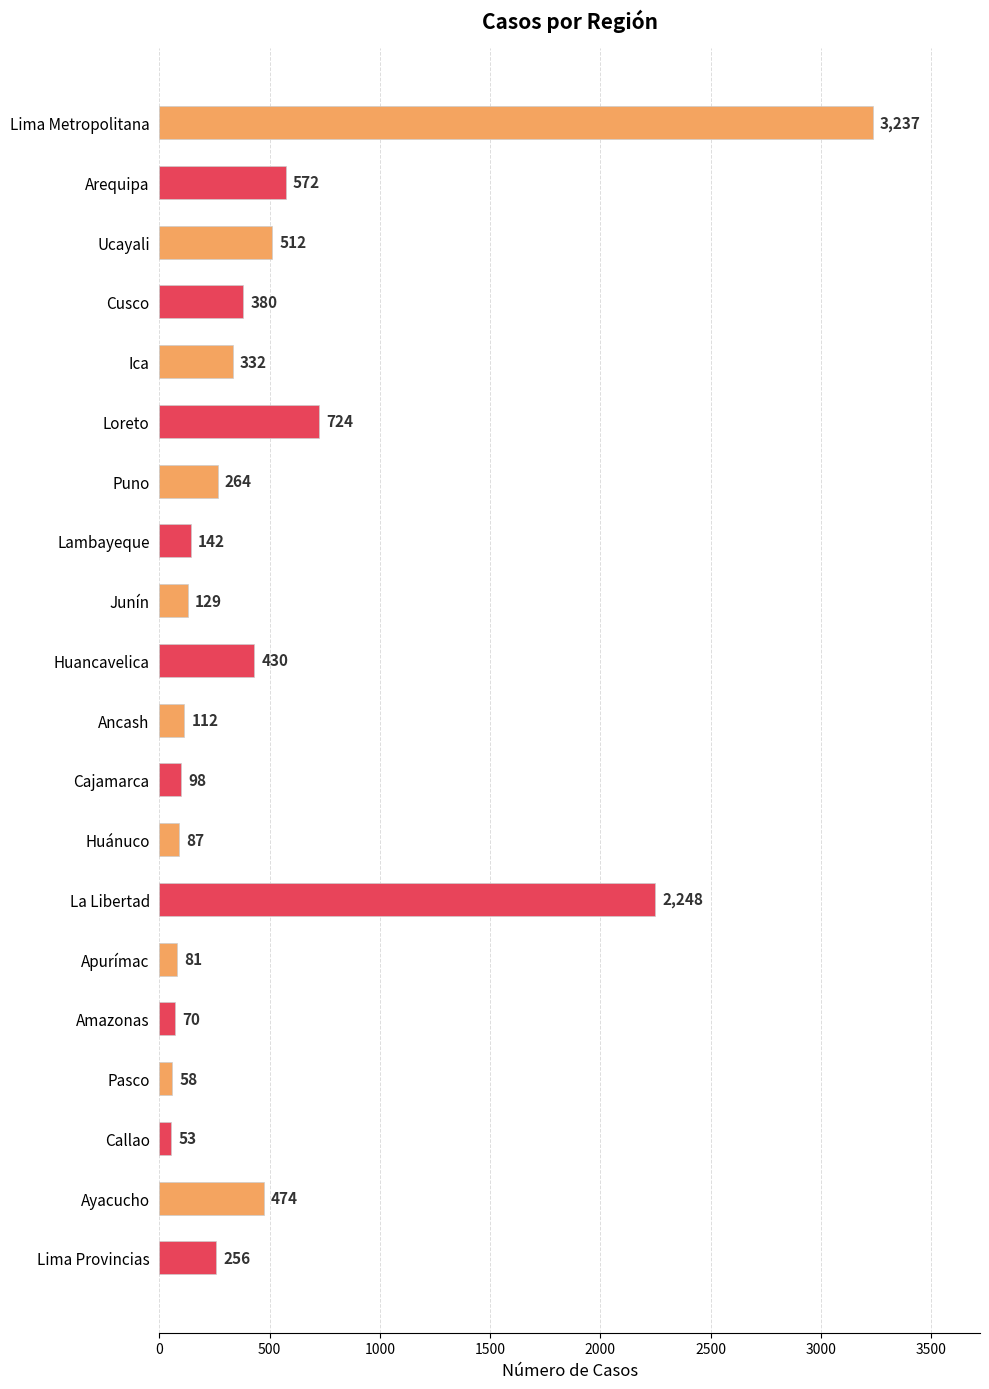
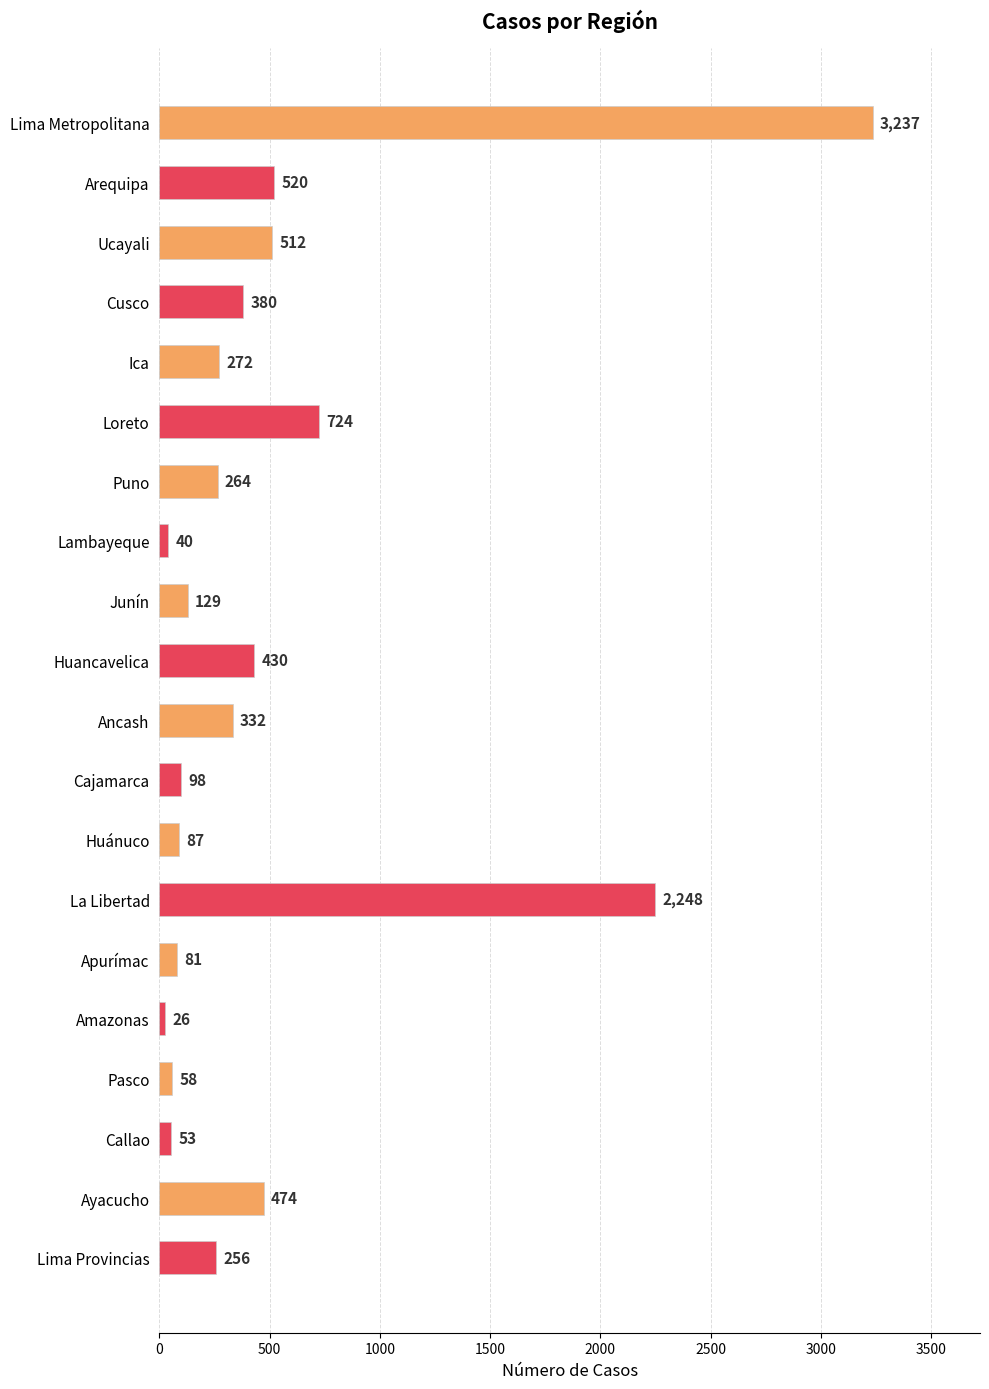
  {
    "Lima Metropolitana": "3,237",
-   "Arequipa": "572",
+   "Arequipa": "520",
    "Ucayali": "512",
    "Cusco": "380",
-   "Ica": "332",
+   "Ica": "272",
    "Loreto": "724",
    "Puno": "264",
-   "Lambayeque": "142",
+   "Lambayeque": "40",
    "Junín": "129",
    "Huancavelica": "430",
-   "Ancash": "112",
+   "Ancash": "332",
    "Cajamarca": "98",
    "Huánuco": "87",
    "La Libertad": "2,248",
    "Apurímac": "81",
-   "Amazonas": "70",
+   "Amazonas": "26",
    "Pasco": "58",
    "Callao": "53",
    "Ayacucho": "474",
    "Lima Provincias": "256"
  }
